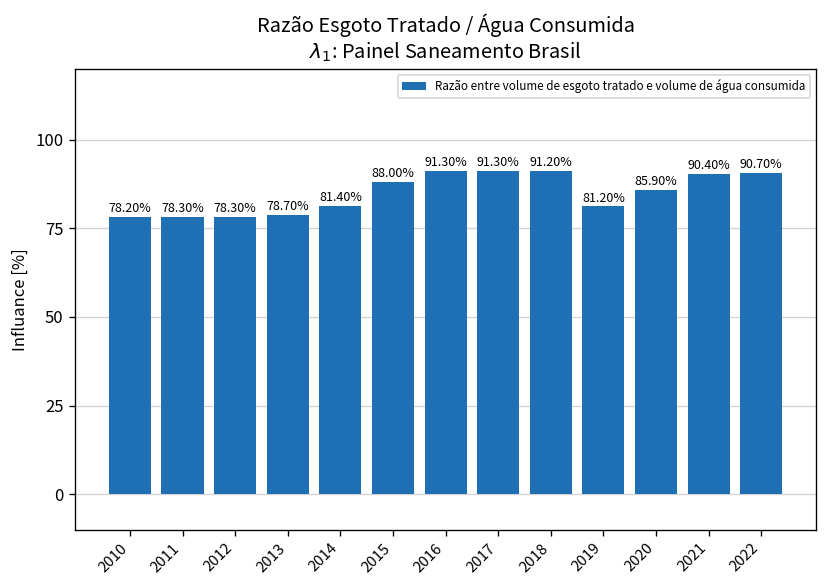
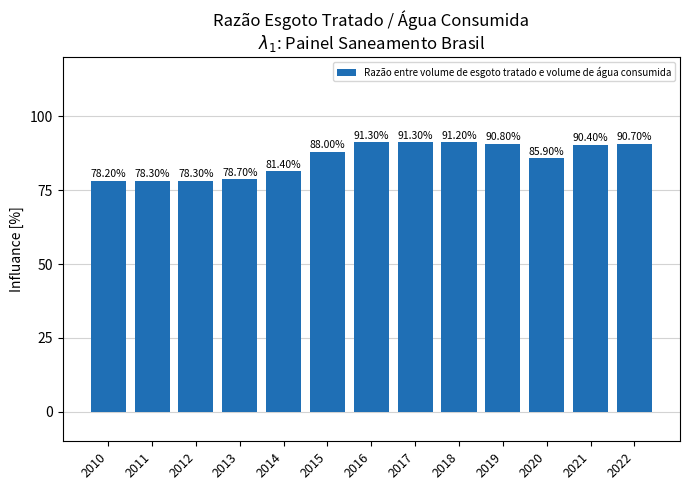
  {
    "2010": "78.20%",
    "2011": "78.30%",
    "2012": "78.30%",
    "2013": "78.70%",
    "2014": "81.40%",
    "2015": "88.00%",
    "2016": "91.30%",
    "2017": "91.30%",
    "2018": "91.20%",
-   "2019": "81.20%",
+   "2019": "90.80%",
    "2020": "85.90%",
    "2021": "90.40%",
    "2022": "90.70%"
  }
